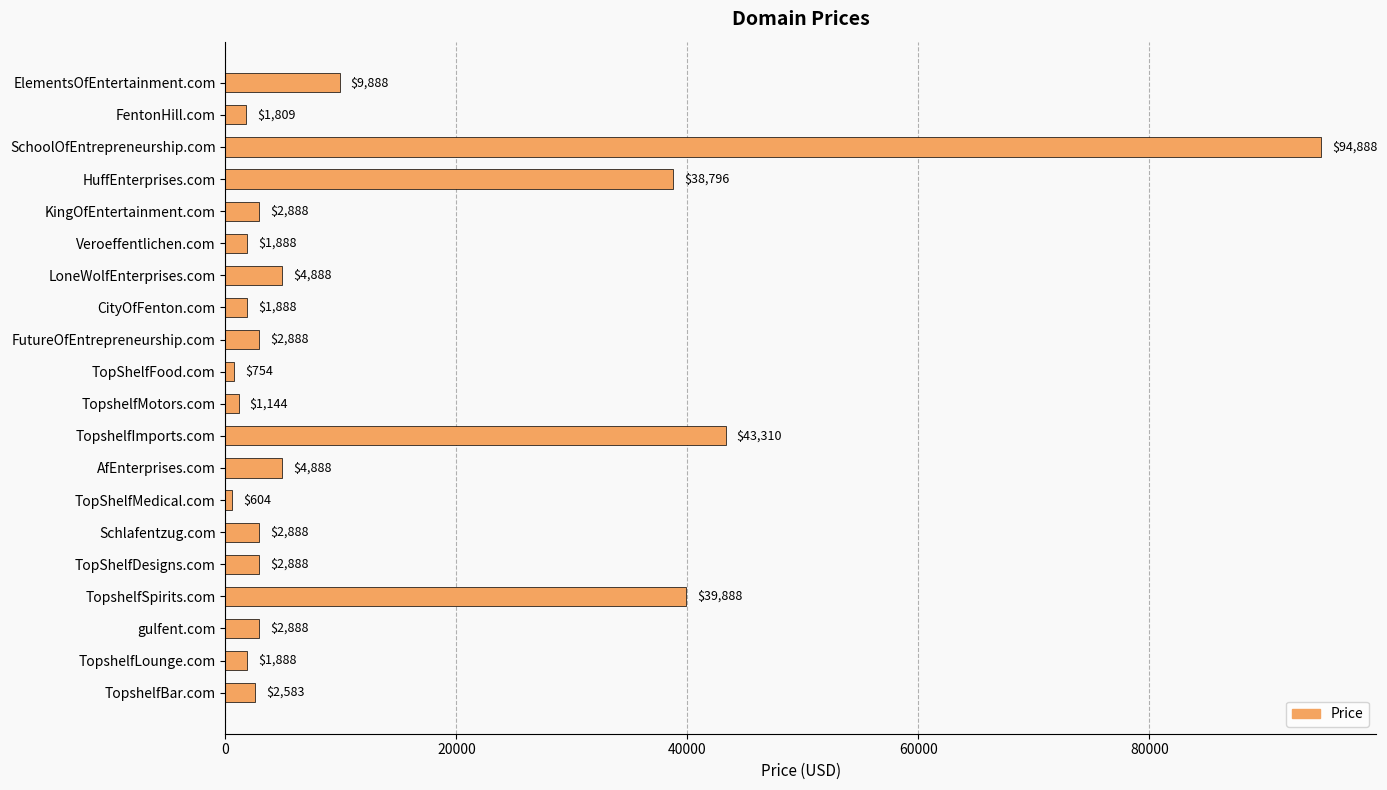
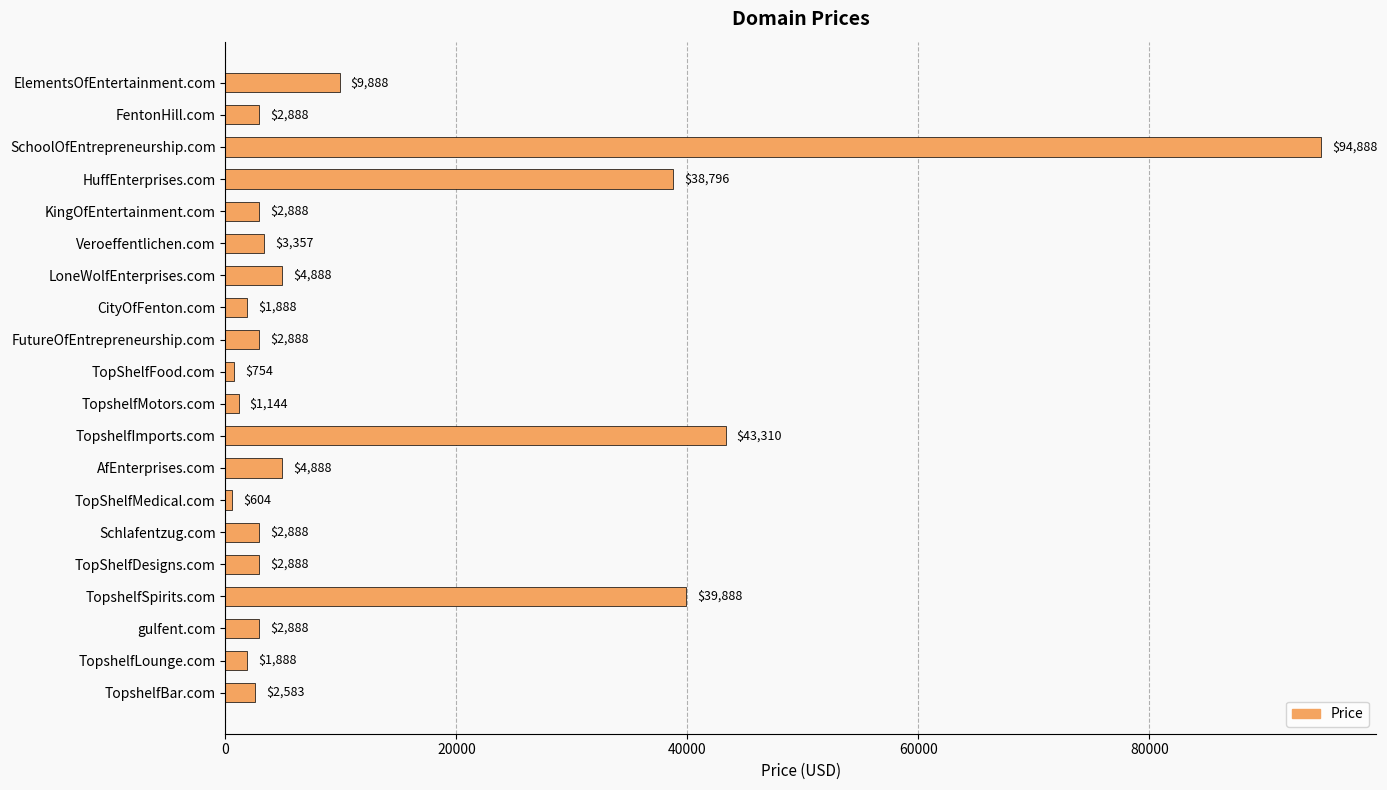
  {
    "ElementsOfEntertainment.com": "$9,888",
-   "FentonHill.com": "$1,809",
+   "FentonHill.com": "$2,888",
    "SchoolOfEntrepreneurship.com": "$94,888",
    "HuffEnterprises.com": "$38,796",
    "KingOfEntertainment.com": "$2,888",
-   "Veroeffentlichen.com": "$1,888",
+   "Veroeffentlichen.com": "$3,357",
    "LoneWolfEnterprises.com": "$4,888",
    "CityOfFenton.com": "$1,888",
    "FutureOfEntrepreneurship.com": "$2,888",
    "TopShelfFood.com": "$754",
    "TopshelfMotors.com": "$1,144",
    "TopshelfImports.com": "$43,310",
    "AfEnterprises.com": "$4,888",
    "TopShelfMedical.com": "$604",
    "Schlafentzug.com": "$2,888",
    "TopShelfDesigns.com": "$2,888",
    "TopshelfSpirits.com": "$39,888",
    "gulfent.com": "$2,888",
    "TopshelfLounge.com": "$1,888",
    "TopshelfBar.com": "$2,583"
  }
